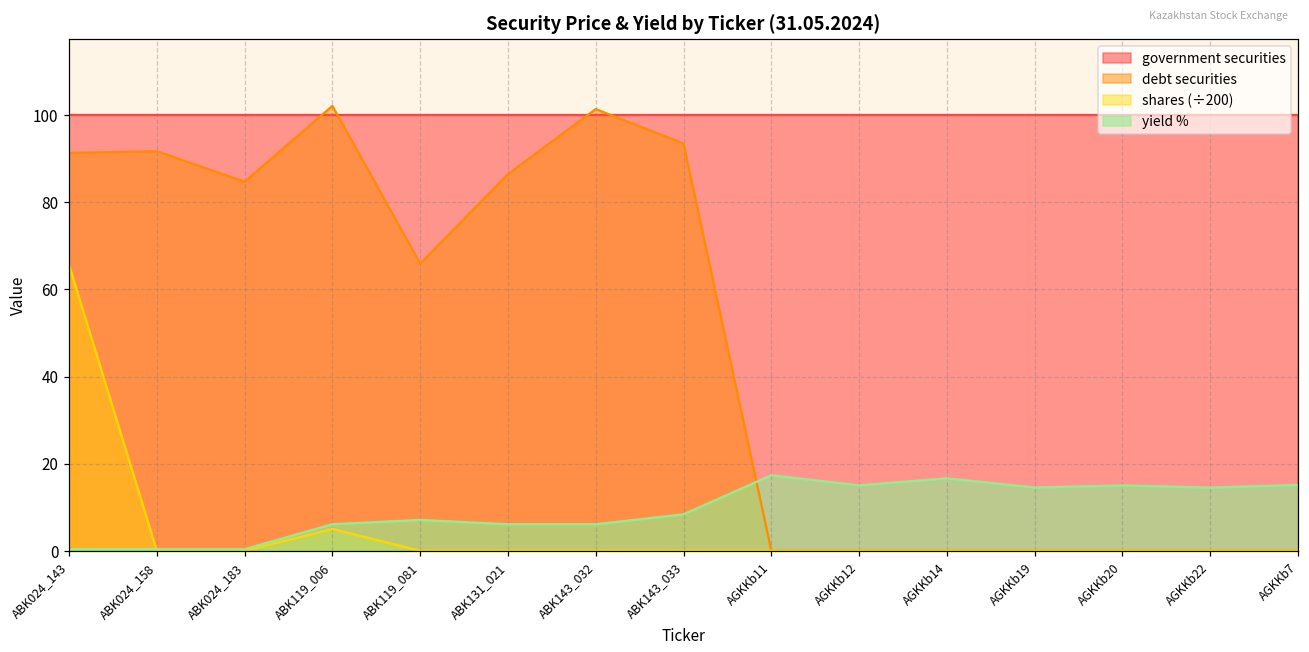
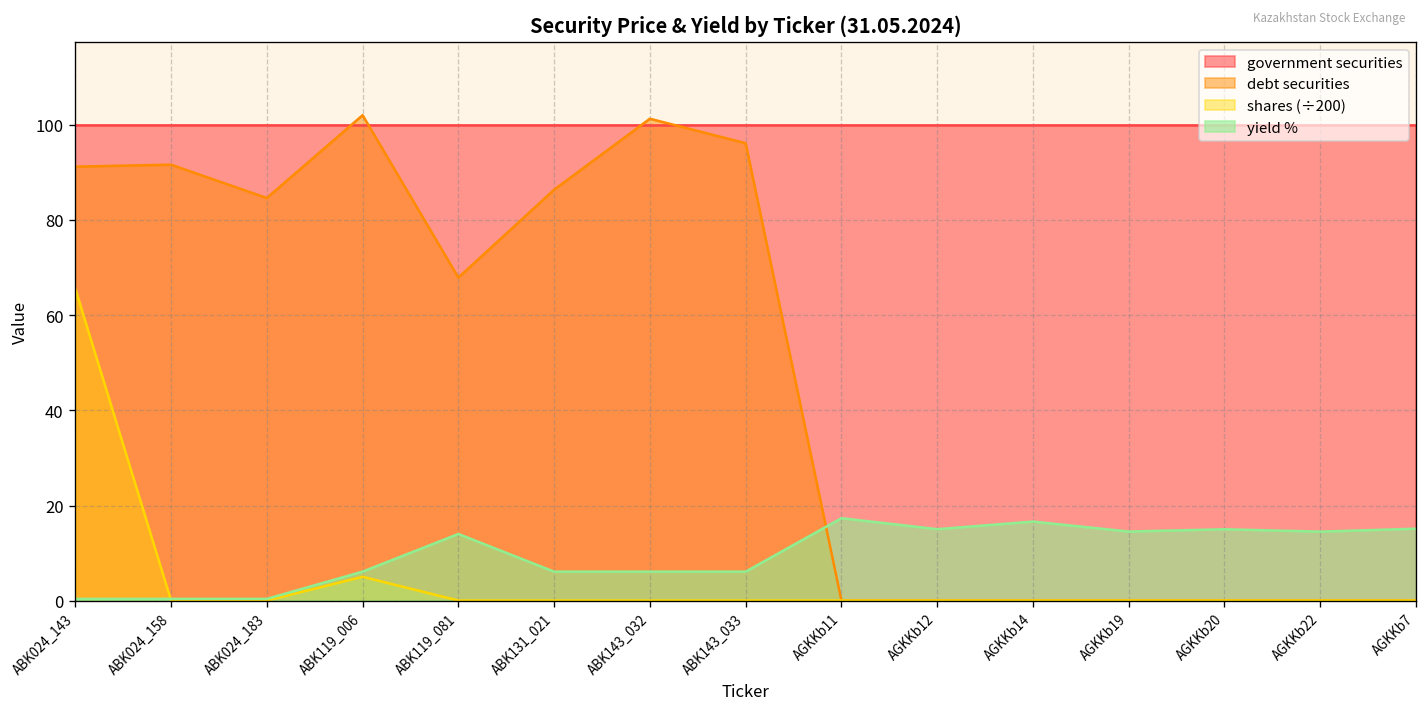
  {
    "government securities": {
      "ABK024_143": 100,
      "ABK024_158": 100,
      "ABK024_183": 100,
      "ABK119_006": 100,
      "ABK119_081": 100,
      "ABK131_021": 100,
      "ABK143_032": 100,
      "ABK143_033": 100,
      "AGKKb11": 100,
      "AGKKb12": 100,
      "AGKKb14": 100,
      "AGKKb19": 100,
      "AGKKb7": 100
    },
    "debt securities": {
      "ABK024_143": 91,
      "ABK024_158": 92,
      "ABK024_183": 85,
      "ABK119_006": 102,
-     "ABK119_081": 66,
+     "ABK119_081": 68,
      "ABK131_021": 86,
      "ABK143_032": 101,
-     "ABK143_033": 93
+     "ABK143_033": 96
    },
    "shares (÷200)": {
      "ABK024_143": 66,
      "ABK119_006": 5,
      "ABK119_081": 0,
      "ABK131_021": 0,
      "ABK143_032": 0,
      "ABK143_033": 0
    },
    "yield %": {
      "ABK024_143": 0,
      "ABK119_006": 6,
-     "ABK119_081": 7,
+     "ABK119_081": 14,
      "ABK131_021": 6,
      "ABK143_032": 6,
-     "ABK143_033": 8,
+     "ABK143_033": 6,
      "AGKKb11": 17,
      "AGKKb12": 15,
      "AGKKb14": 17,
      "AGKKb19": 15,
      "AGKKb20": 15,
      "AGKKb22": 15,
      "AGKKb7": 15
    }
  }
